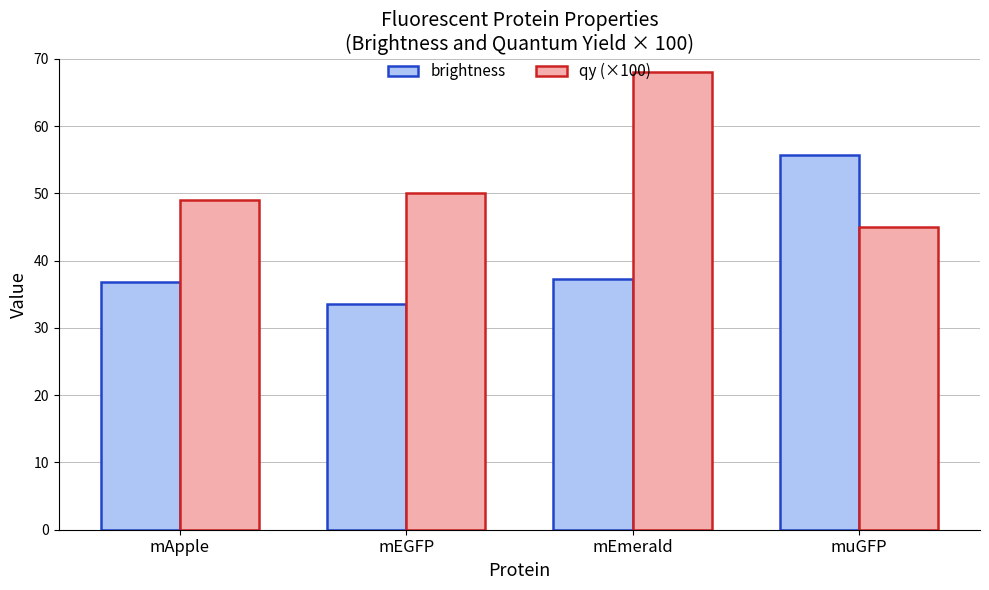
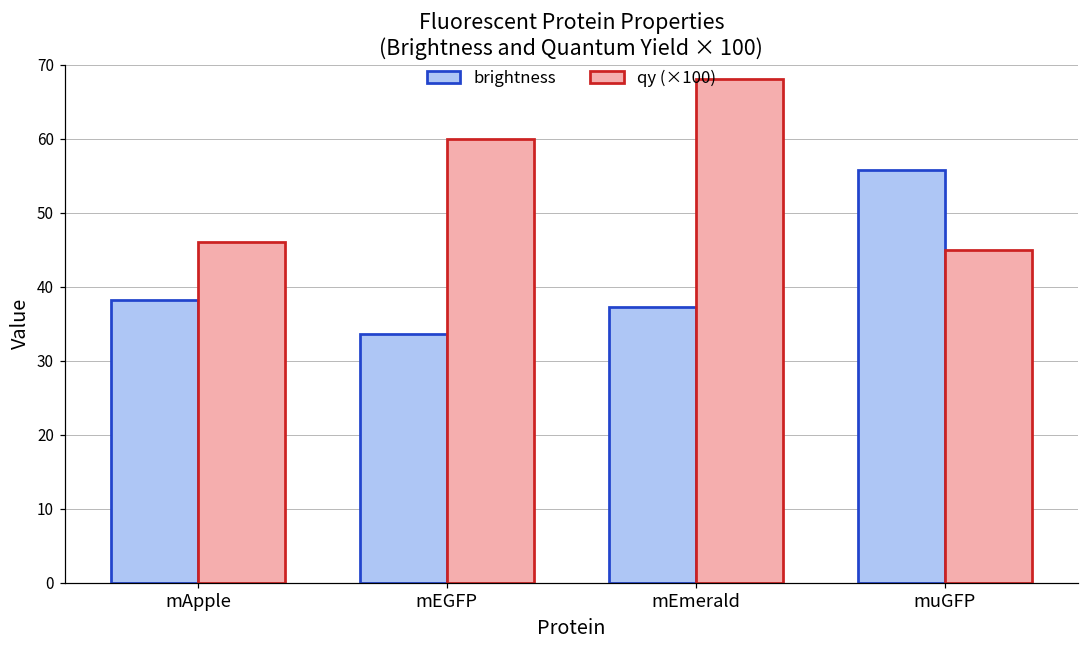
  {
    "brightness": {
-     "mApple": 37,
+     "mApple": 38,
      "mEGFP": 34,
      "mEmerald": 37,
      "muGFP": 56
    },
    "qy (×100)": {
-     "mApple": 49,
-     "mEGFP": 50,
+     "mApple": 46,
+     "mEGFP": 60,
      "mEmerald": 68,
      "muGFP": 45
    }
  }
